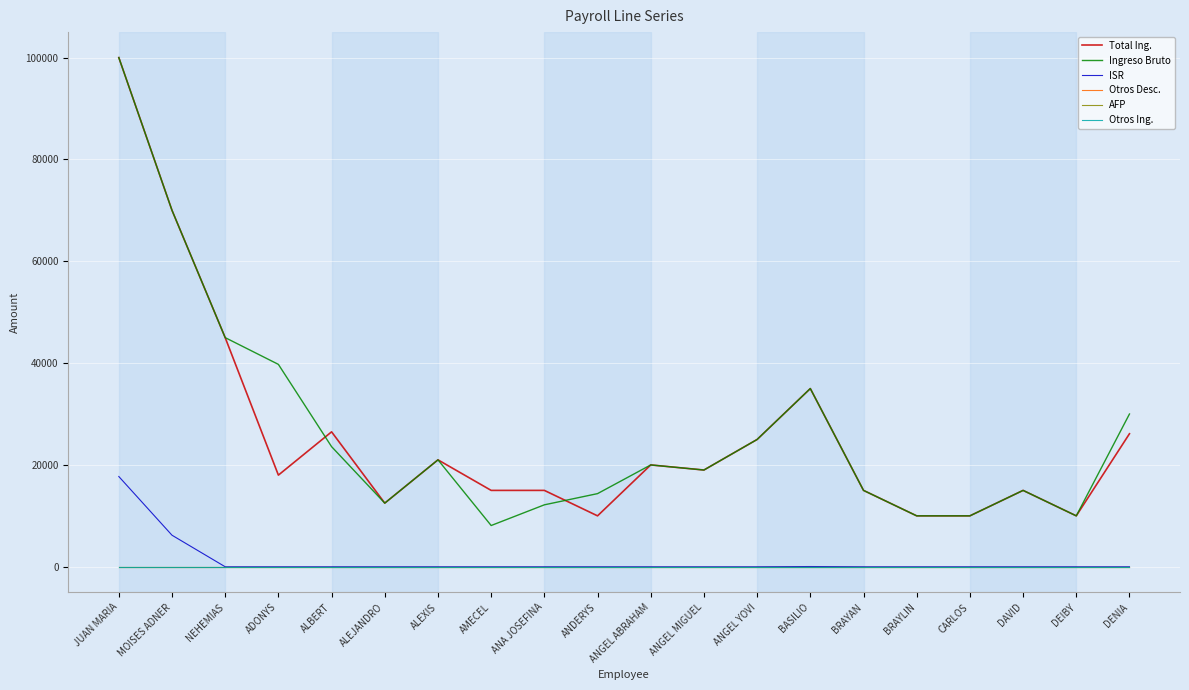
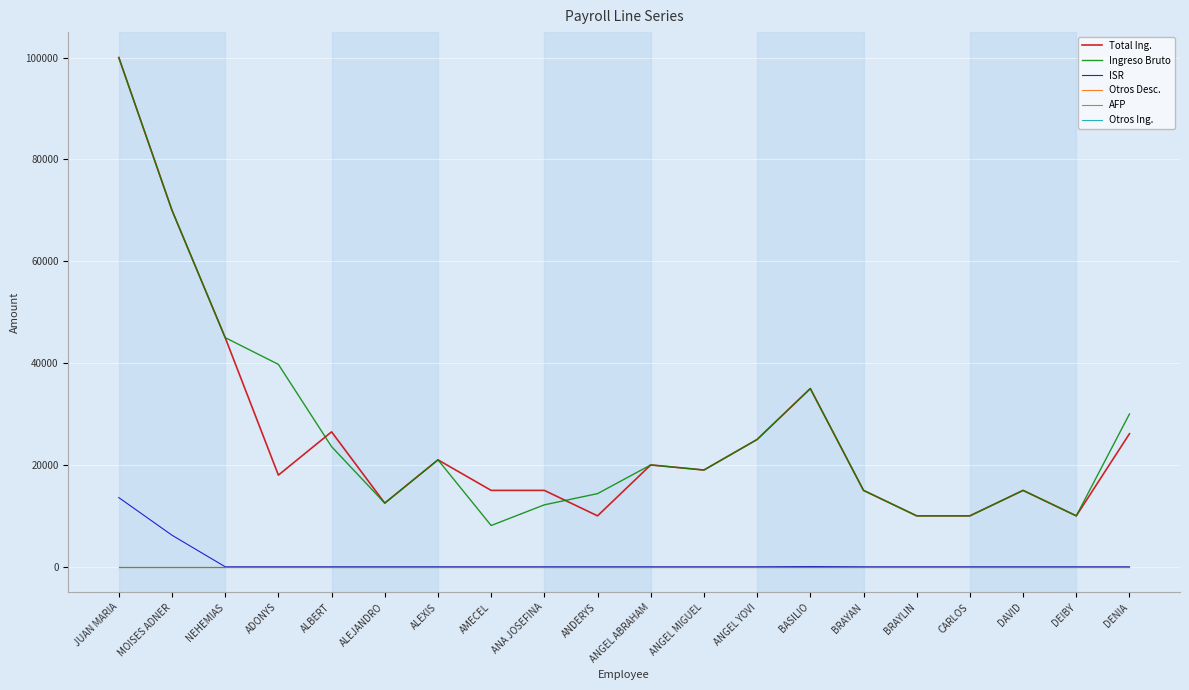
  {
    "Total Ing.": {
      "ADONYS": 18000,
      "ALBERT": 27000,
      "AMECEL": 15000,
      "ANA JOSEFINA": 15000,
      "ANDERYS": 10000,
      "DENIA": 26000
    },
    "Ingreso Bruto": {
      "ADONYS": 40000,
      "ALBERT": 24000,
      "AMECEL": 8000,
      "ANA JOSEFINA": 12000,
      "ANDERYS": 14000,
      "DENIA": 30000
    },
    "ISR": {
-     "JUAN MARIA": 18000,
+     "JUAN MARIA": 14000,
      "MOISES ADNER": 6000
    },
    "Otros Ing.": {
      "JUAN MARIA": 0,
      "MOISES ADNER": 0
    }
  }
